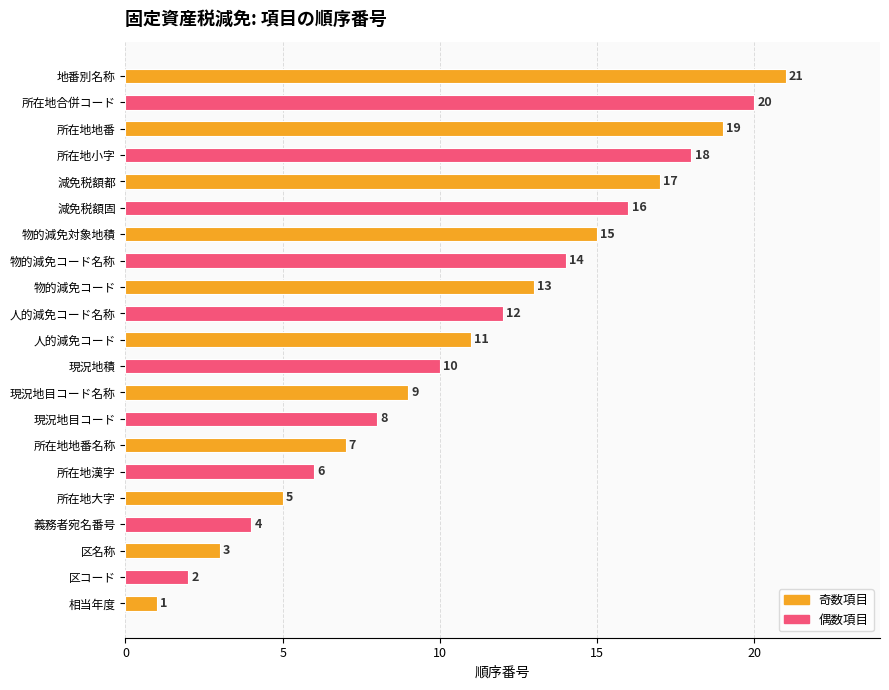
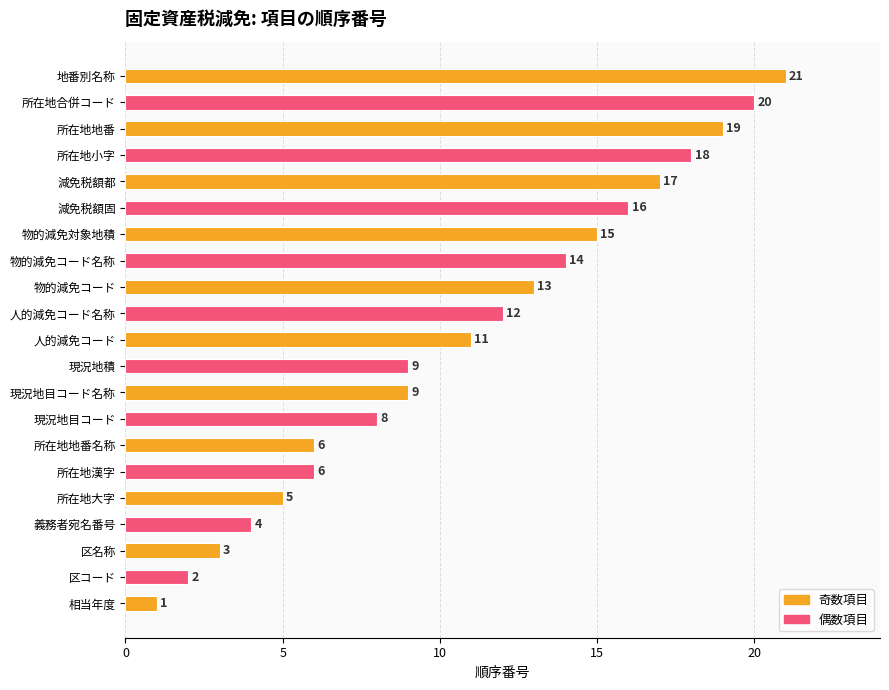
  {
    "地番別名称": 21,
    "所在地合併コード": 20,
    "所在地地番": 19,
    "所在地小字": 18,
    "減免税額都": 17,
    "減免税額固": 16,
    "物的減免対象地積": 15,
    "物的減免コード名称": 14,
    "物的減免コード": 13,
    "人的減免コード名称": 12,
    "人的減免コード": 11,
-   "現況地積": 10,
+   "現況地積": 9,
    "現況地目コード名称": 9,
    "現況地目コード": 8,
-   "所在地地番名称": 7,
+   "所在地地番名称": 6,
    "所在地漢字": 6,
    "所在地大字": 5,
    "義務者宛名番号": 4,
    "区名称": 3,
    "区コード": 2,
    "相当年度": 1
  }
